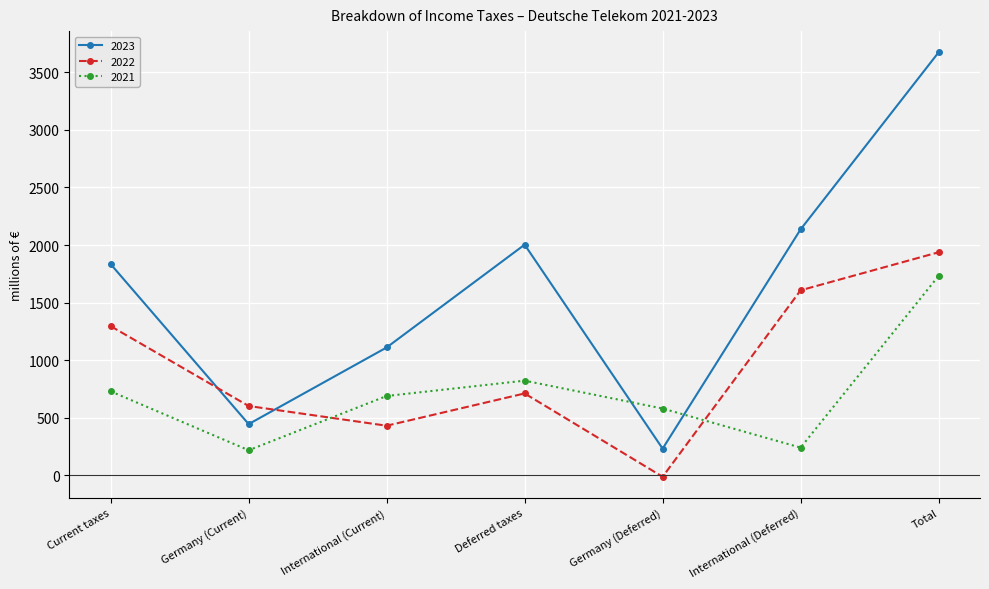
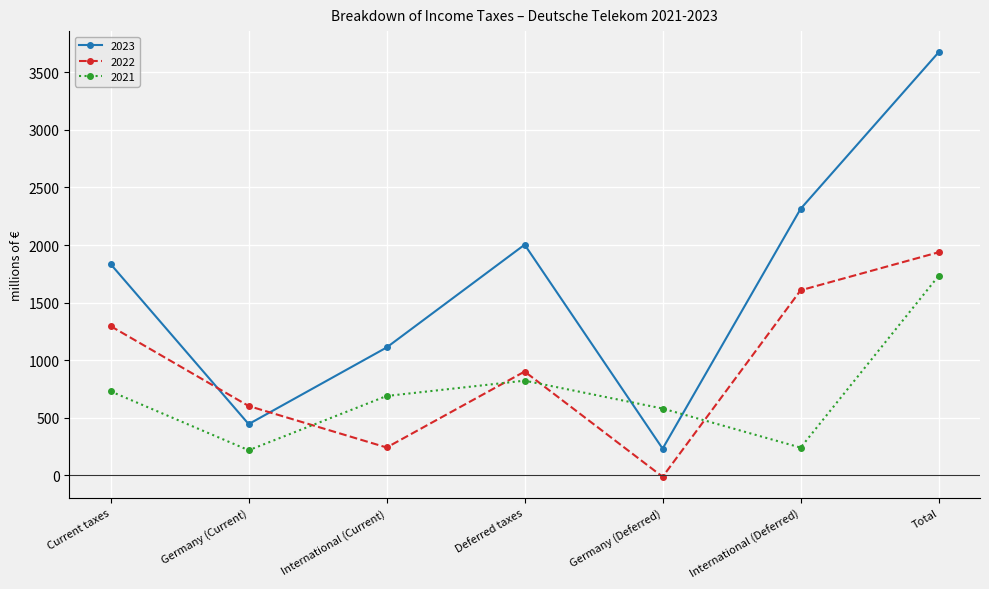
  {
    "2023": {
      "Current taxes": 1830,
      "Germany (Current)": 450,
      "International (Current)": 1110,
      "Deferred taxes": 2000,
      "Germany (Deferred)": 230,
-     "International (Deferred)": 2140,
+     "International (Deferred)": 2310,
      "Total": 3670
    },
    "2022": {
      "Current taxes": 1300,
      "Germany (Current)": 600,
-     "International (Current)": 430,
-     "Deferred taxes": 710,
+     "International (Current)": 240,
+     "Deferred taxes": 900,
      "Germany (Deferred)": -10,
      "International (Deferred)": 1610,
      "Total": 1940
    },
    "2021": {
      "Current taxes": 730,
      "Germany (Current)": 220,
      "International (Current)": 690,
      "Deferred taxes": 820,
      "Germany (Deferred)": 580,
      "International (Deferred)": 240,
      "Total": 1730
    }
  }
